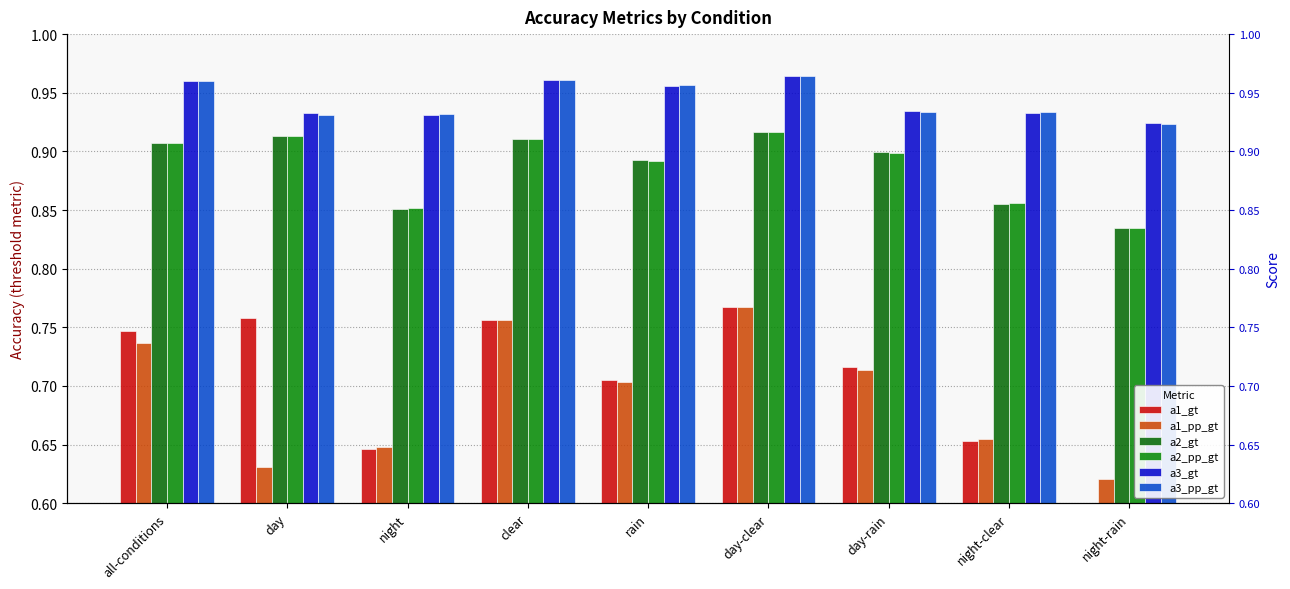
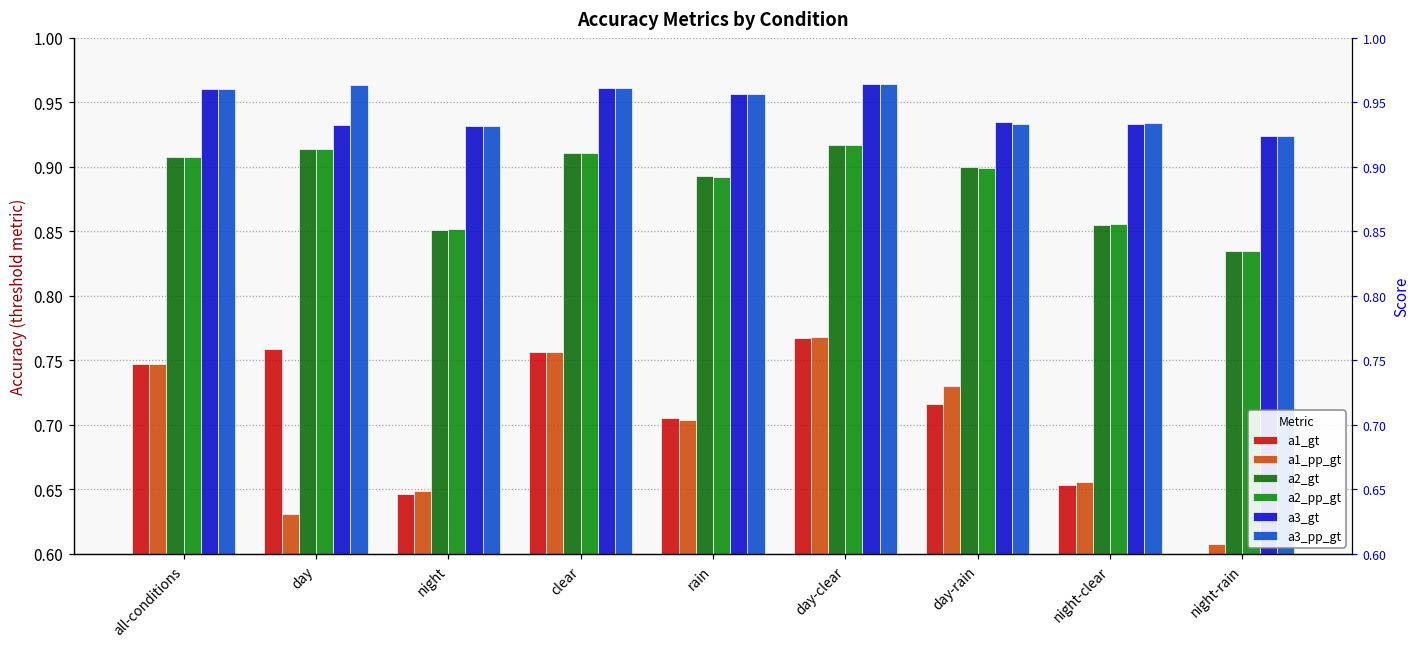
  {
    "a1_gt": {
      "all-conditions": 0.747,
      "day": 0.758,
      "night": 0.646,
      "clear": 0.756,
      "rain": 0.705,
      "day-clear": 0.768,
      "day-rain": 0.716,
      "night-clear": 0.653,
      "night-rain": 0.599
    },
    "a1_pp_gt": {
-     "all-conditions": 0.737,
+     "all-conditions": 0.747,
      "day": 0.631,
      "night": 0.648,
      "clear": 0.757,
      "rain": 0.704,
      "day-clear": 0.768,
-     "day-rain": 0.714,
+     "day-rain": 0.730,
      "night-clear": 0.655,
-     "night-rain": 0.620
+     "night-rain": 0.607
    },
    "a3_gt": {
      "all-conditions": 0.960,
      "day": 0.933,
      "night": 0.931,
      "clear": 0.961,
      "rain": 0.956,
      "day-clear": 0.964,
      "day-rain": 0.935,
      "night-clear": 0.933,
      "night-rain": 0.924
    },
    "a3_pp_gt": {
      "all-conditions": 0.960,
-     "day": 0.931,
+     "day": 0.963,
      "night": 0.932,
      "clear": 0.961,
      "rain": 0.956,
      "day-clear": 0.964,
      "day-rain": 0.933,
      "night-clear": 0.934,
      "night-rain": 0.924
    }
  }
